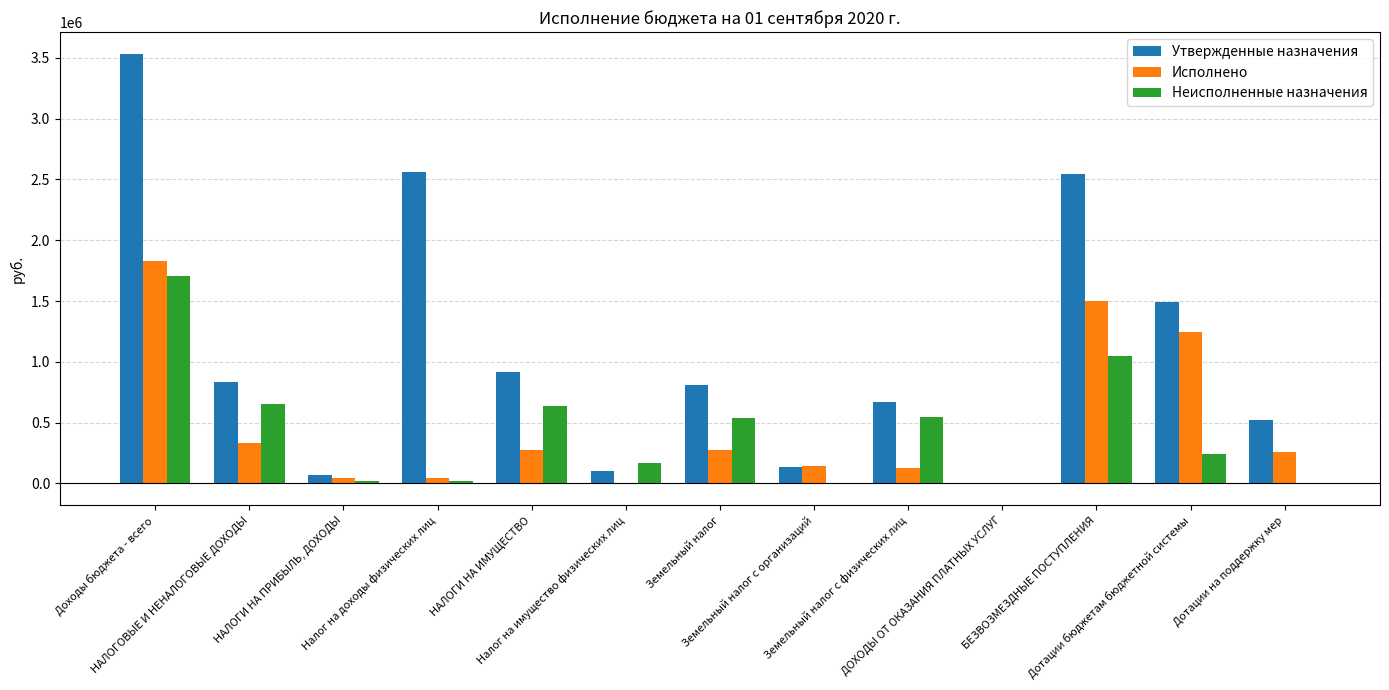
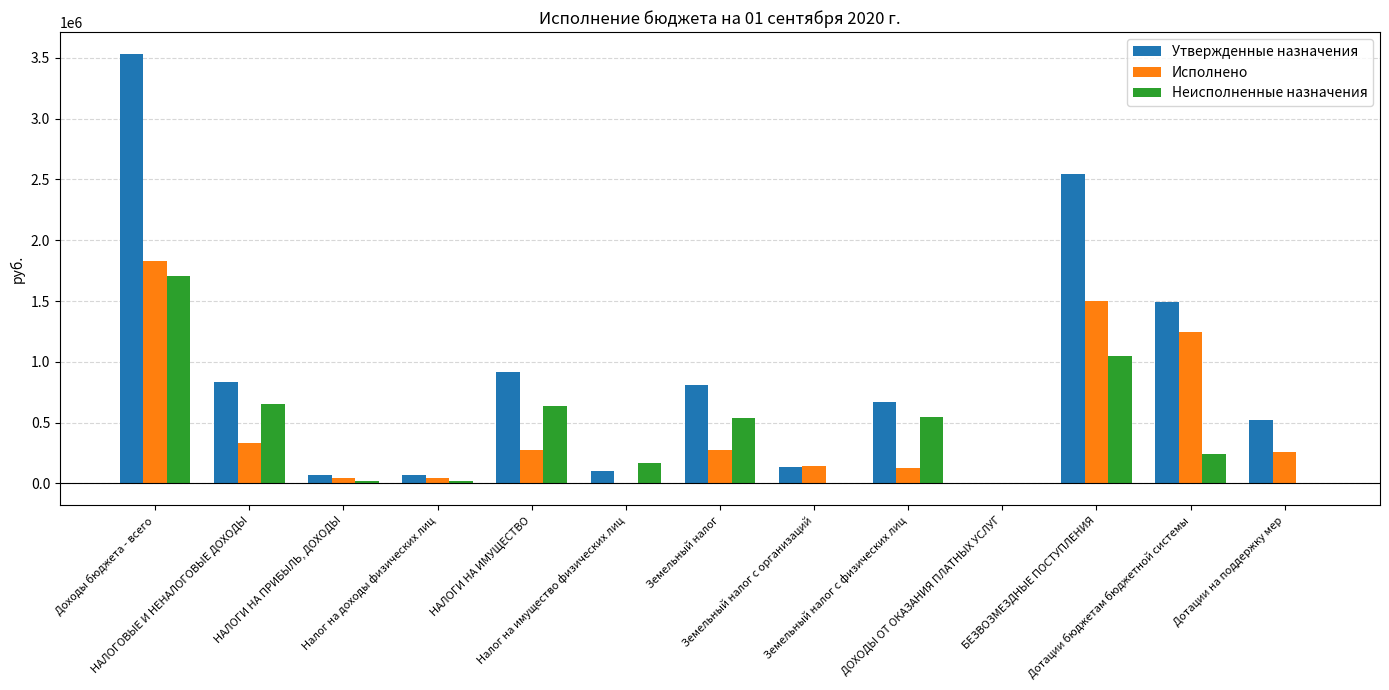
  {
    "Утвержденные назначения": {
      "Доходы бюджета - всего": 3540000,
      "НАЛОГОВЫЕ И НЕНАЛОГОВЫЕ ДОХОДЫ": 830000,
      "НАЛОГИ НА ПРИБЫЛЬ, ДОХОДЫ": 70000,
-     "Налог на доходы физических лиц": 2560000,
+     "Налог на доходы физических лиц": 70000,
      "НАЛОГИ НА ИМУЩЕСТВО": 910000,
      "Налог на имущество физических лиц": 100000,
      "Земельный налог": 810000,
      "Земельный налог с организаций": 140000,
      "Земельный налог с физических лиц": 670000,
      "БЕЗВОЗМЕЗДНЫЕ ПОСТУПЛЕНИЯ": 2550000,
      "Дотации бюджетам бюджетной системы": 1490000,
      "Дотации на поддержку мер": 530000
    },
    "Исполнено": {
      "Доходы бюджета - всего": 1830000,
      "НАЛОГОВЫЕ И НЕНАЛОГОВЫЕ ДОХОДЫ": 330000,
      "НАЛОГИ НА ПРИБЫЛЬ, ДОХОДЫ": 50000,
      "Налог на доходы физических лиц": 50000,
      "НАЛОГИ НА ИМУЩЕСТВО": 280000,
      "Земельный налог": 270000,
      "Земельный налог с организаций": 140000,
      "Земельный налог с физических лиц": 130000,
      "БЕЗВОЗМЕЗДНЫЕ ПОСТУПЛЕНИЯ": 1500000,
      "Дотации бюджетам бюджетной системы": 1250000,
      "Дотации на поддержку мер": 250000
    },
    "Неисполненные назначения": {
      "Доходы бюджета - всего": 1710000,
      "НАЛОГОВЫЕ И НЕНАЛОГОВЫЕ ДОХОДЫ": 660000,
      "НАЛОГИ НА ИМУЩЕСТВО": 640000,
      "Налог на имущество физических лиц": 170000,
      "Земельный налог": 540000,
      "Земельный налог с физических лиц": 540000,
      "БЕЗВОЗМЕЗДНЫЕ ПОСТУПЛЕНИЯ": 1050000,
      "Дотации бюджетам бюджетной системы": 240000,
      "Дотации на поддержку мер": 0
    }
  }
